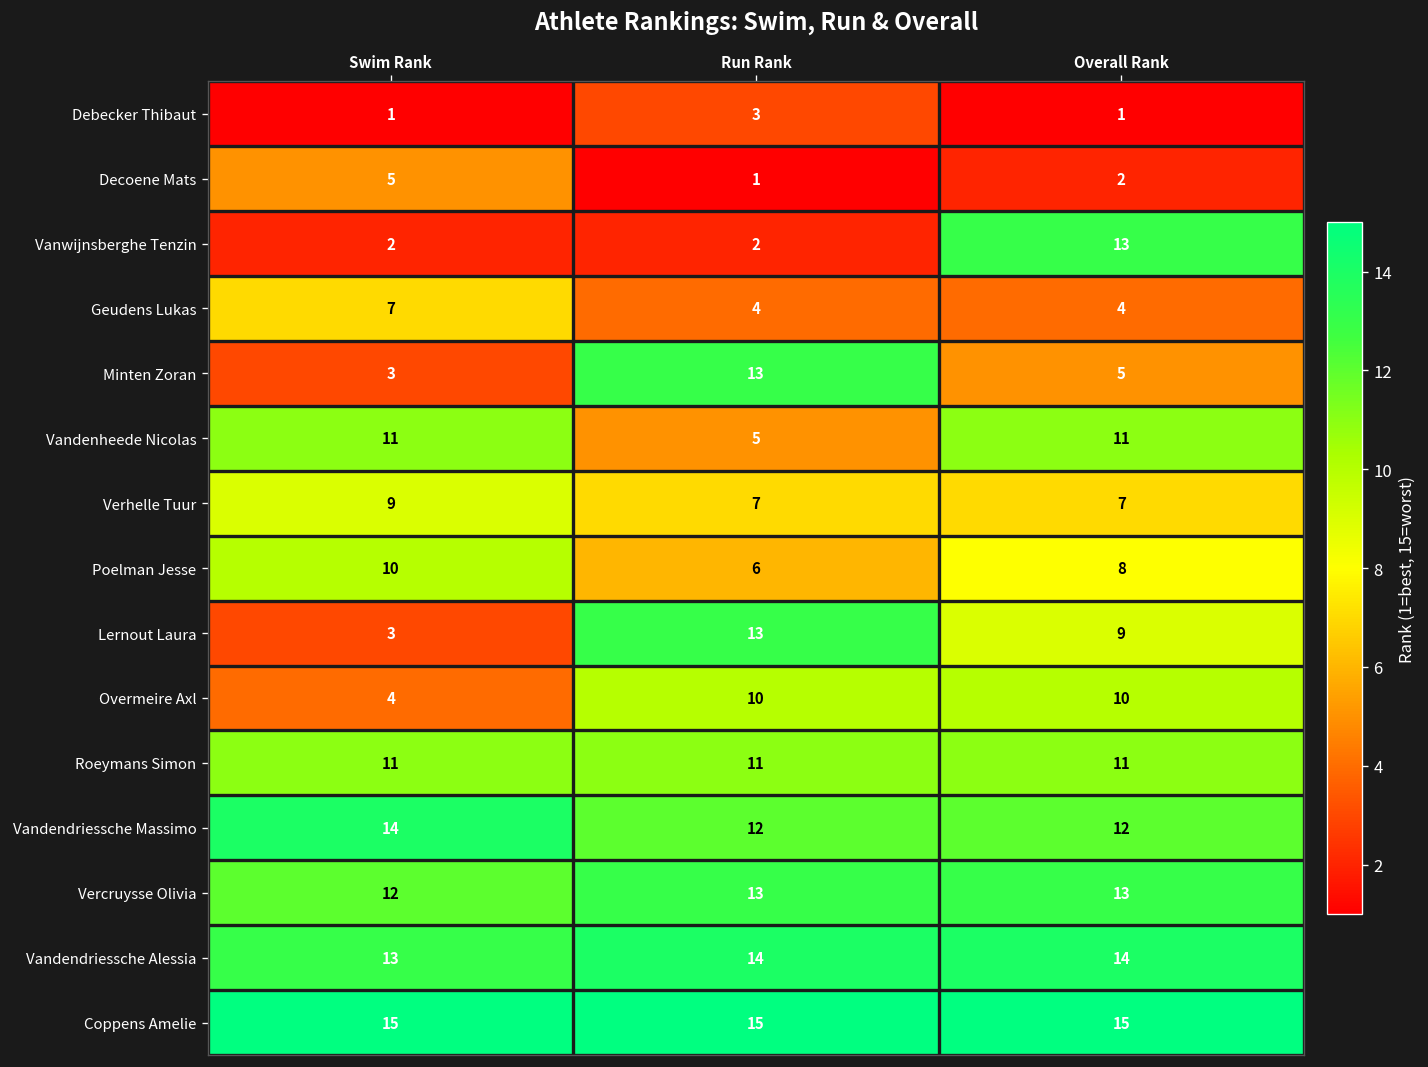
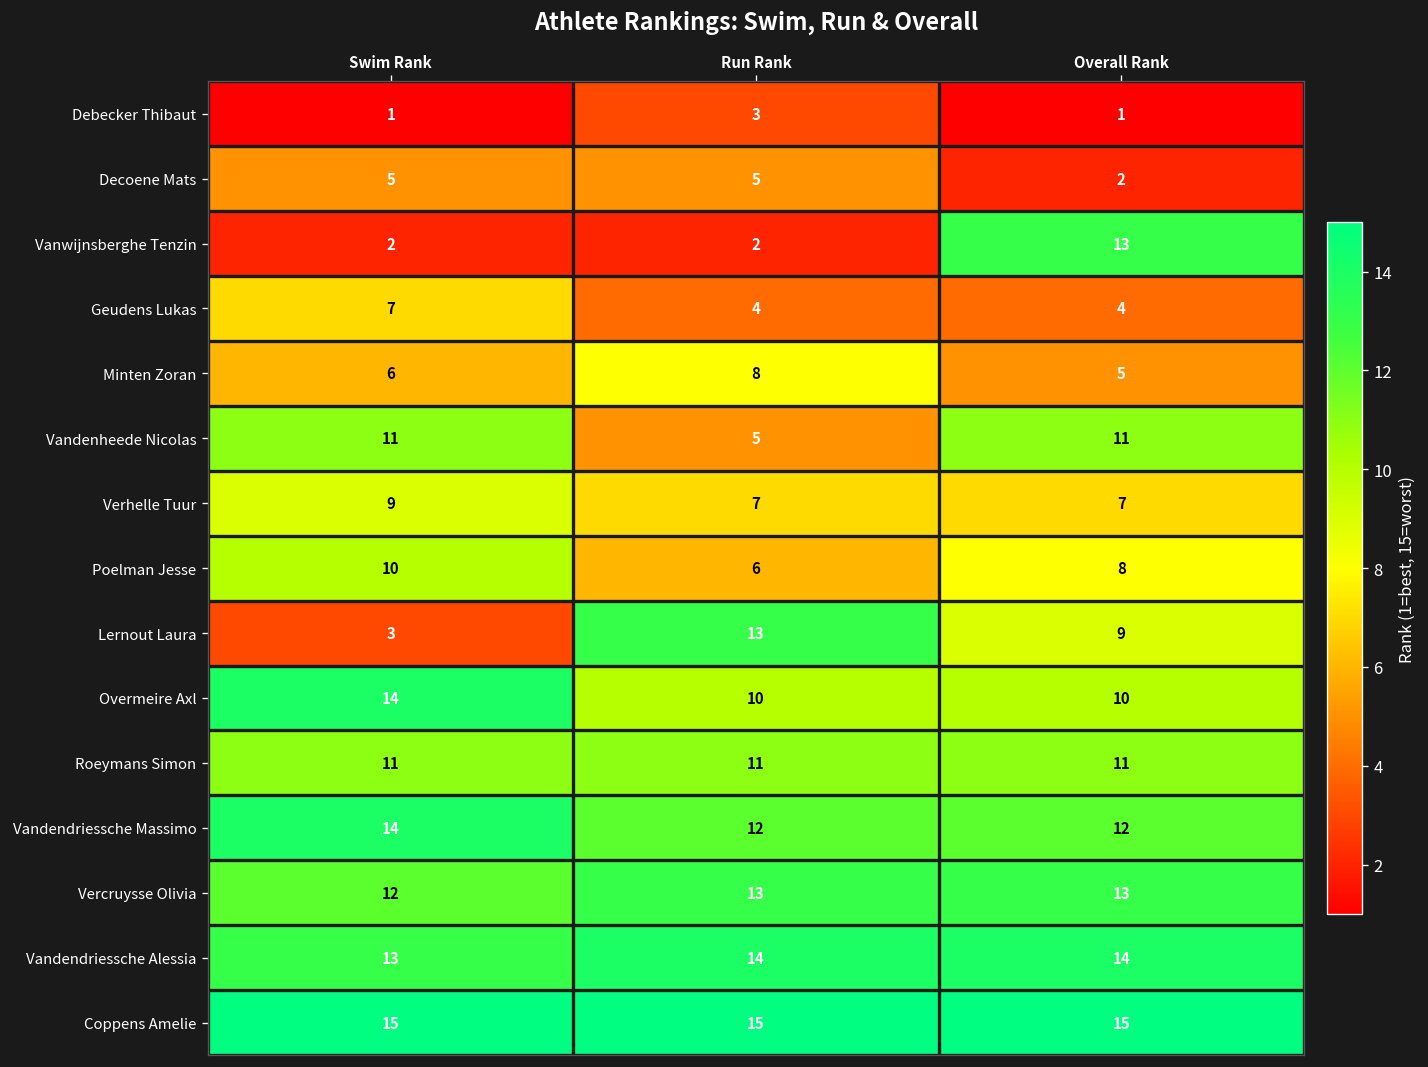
  {
    "Debecker Thibaut": {
      "Swim Rank": 1,
      "Run Rank": 3,
      "Overall Rank": 1
    },
    "Decoene Mats": {
      "Swim Rank": 5,
-     "Run Rank": 1,
+     "Run Rank": 5,
      "Overall Rank": 2
    },
    "Vanwijnsberghe Tenzin": {
      "Swim Rank": 2,
      "Run Rank": 2,
      "Overall Rank": 13
    },
    "Geudens Lukas": {
      "Swim Rank": 7,
      "Run Rank": 4,
      "Overall Rank": 4
    },
    "Minten Zoran": {
-     "Swim Rank": 3,
-     "Run Rank": 13,
+     "Swim Rank": 6,
+     "Run Rank": 8,
      "Overall Rank": 5
    },
    "Vandenheede Nicolas": {
      "Swim Rank": 11,
      "Run Rank": 5,
      "Overall Rank": 11
    },
    "Verhelle Tuur": {
      "Swim Rank": 9,
      "Run Rank": 7,
      "Overall Rank": 7
    },
    "Poelman Jesse": {
      "Swim Rank": 10,
      "Run Rank": 6,
      "Overall Rank": 8
    },
    "Lernout Laura": {
      "Swim Rank": 3,
      "Run Rank": 13,
      "Overall Rank": 9
    },
    "Overmeire Axl": {
-     "Swim Rank": 4,
+     "Swim Rank": 14,
      "Run Rank": 10,
      "Overall Rank": 10
    },
    "Roeymans Simon": {
      "Swim Rank": 11,
      "Run Rank": 11,
      "Overall Rank": 11
    },
    "Vandendriessche Massimo": {
      "Swim Rank": 14,
      "Run Rank": 12,
      "Overall Rank": 12
    },
    "Vercruysse Olivia": {
      "Swim Rank": 12,
      "Run Rank": 13,
      "Overall Rank": 13
    },
    "Vandendriessche Alessia": {
      "Swim Rank": 13,
      "Run Rank": 14,
      "Overall Rank": 14
    },
    "Coppens Amelie": {
      "Swim Rank": 15,
      "Run Rank": 15,
      "Overall Rank": 15
    }
  }
